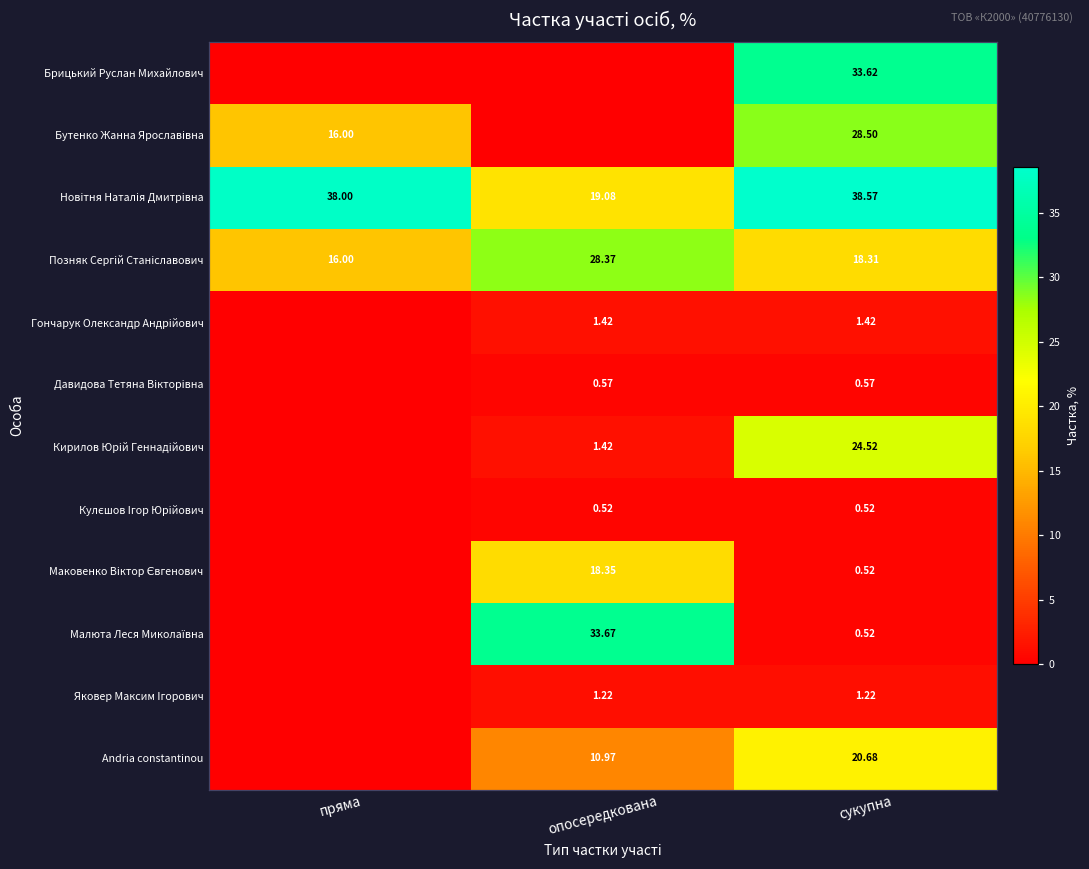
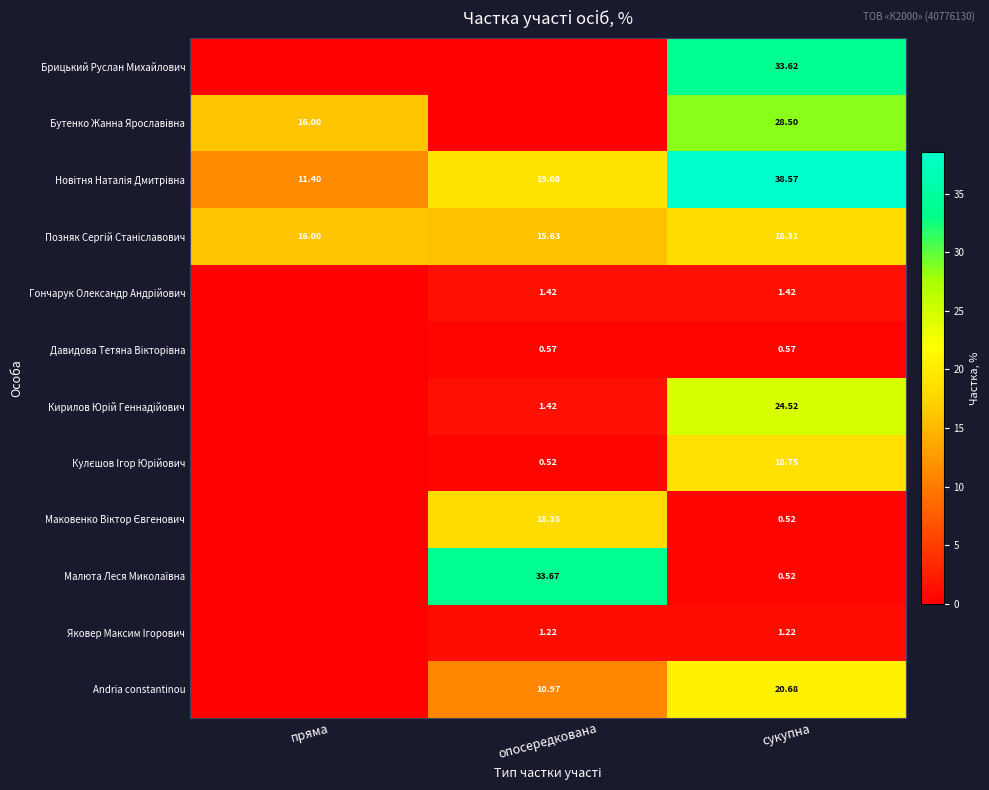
  {
    "Брицький Руслан Михайлович": {
      "сукупна": 33.62
    },
    "Бутенко Жанна Ярославівна": {
      "пряма": 16.00,
      "сукупна": 28.50
    },
    "Новітня Наталія Дмитрівна": {
-     "пряма": 38.00,
+     "пряма": 11.40,
      "опосередкована": 19.08,
      "сукупна": 38.57
    },
    "Позняк Сергій Станіславович": {
      "пряма": 16.00,
-     "опосередкована": 28.37,
+     "опосередкована": 15.63,
      "сукупна": 18.31
    },
    "Гончарук Олександр Андрійович": {
      "опосередкована": 1.42,
      "сукупна": 1.42
    },
    "Давидова Тетяна Вікторівна": {
      "опосередкована": 0.57,
      "сукупна": 0.57
    },
    "Кирилов Юрій Геннадійович": {
      "опосередкована": 1.42,
      "сукупна": 24.52
    },
    "Кулєшов Ігор Юрійович": {
      "опосередкована": 0.52,
-     "сукупна": 0.52
+     "сукупна": 18.75
    },
    "Маковенко Віктор Євгенович": {
      "опосередкована": 18.35,
      "сукупна": 0.52
    },
    "Малюта Леся Миколаївна": {
      "опосередкована": 33.67,
      "сукупна": 0.52
    },
    "Яковер Максим Ігорович": {
      "опосередкована": 1.22,
      "сукупна": 1.22
    },
    "Andria constantinou": {
      "опосередкована": 10.97,
      "сукупна": 20.68
    }
  }
